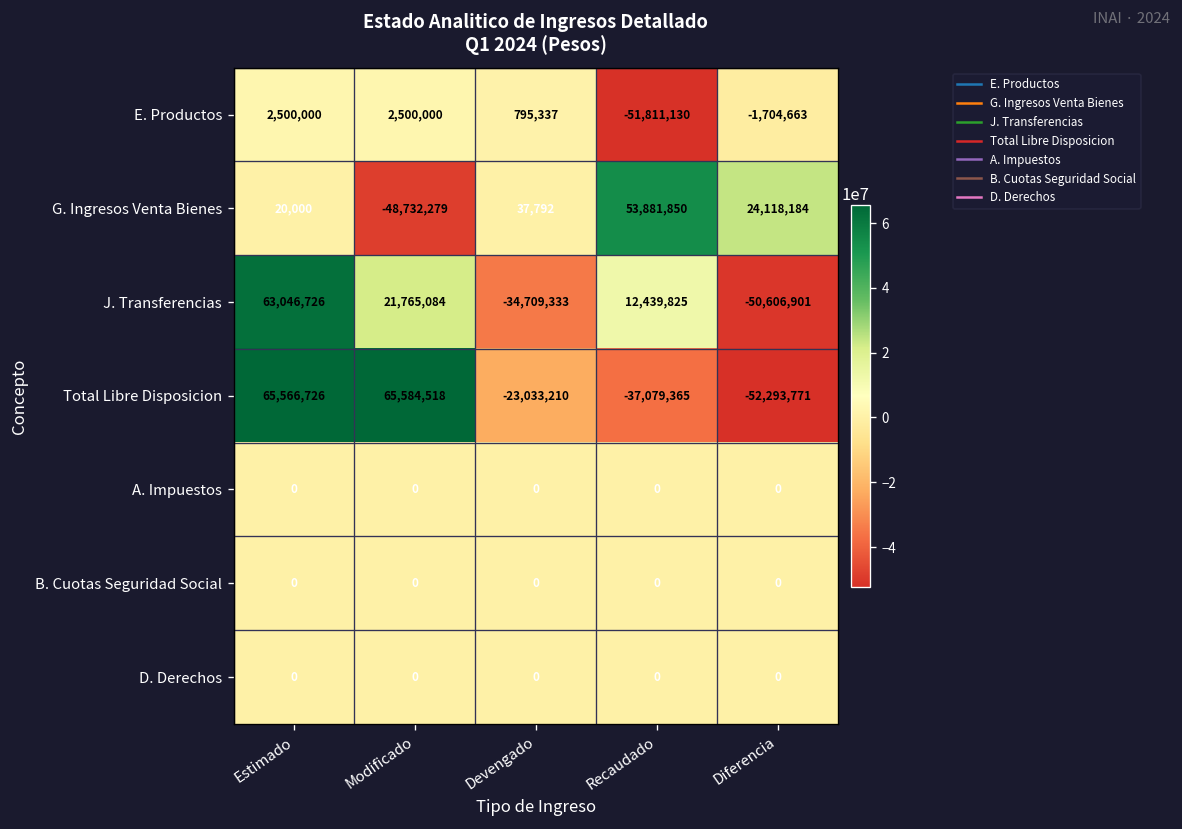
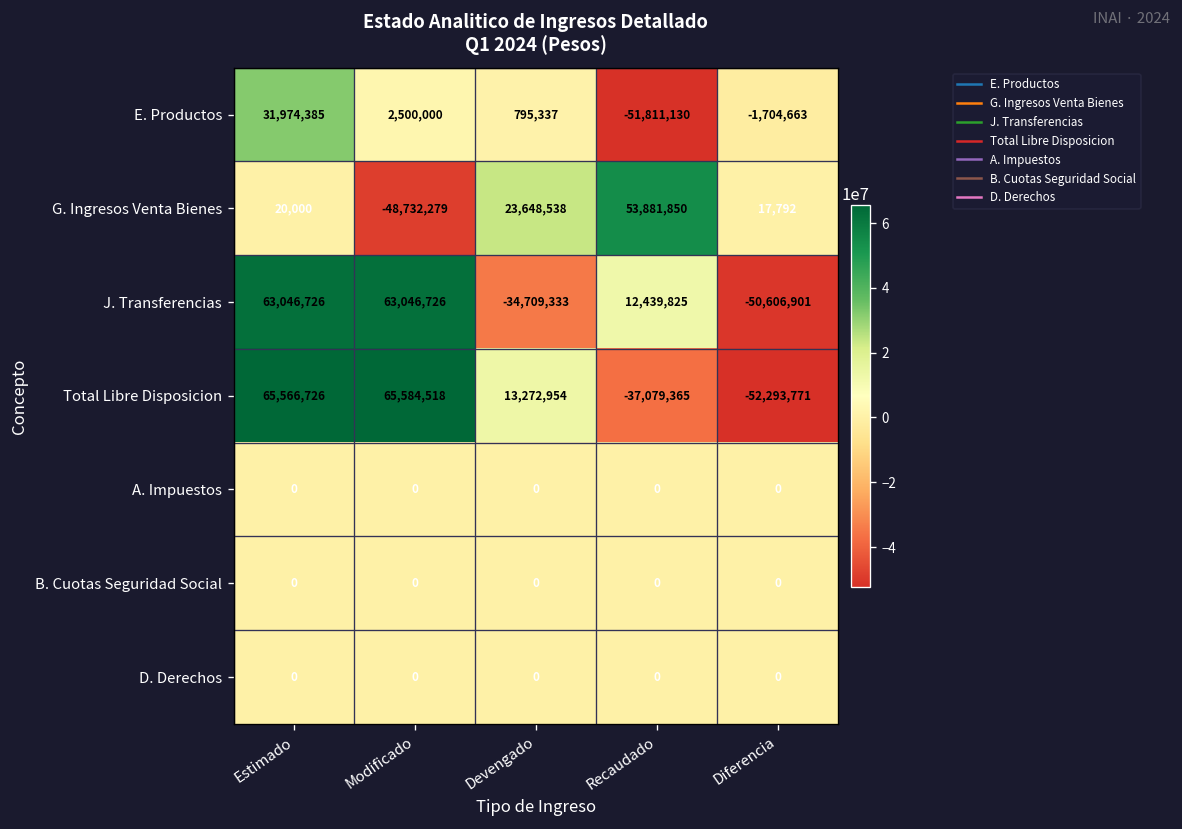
  {
    "E. Productos": {
-     "Estimado": "2,500,000",
+     "Estimado": "31,974,385",
      "Modificado": "2,500,000",
      "Devengado": "795,337",
      "Recaudado": "-51,811,130",
      "Diferencia": "-1,704,663"
    },
    "G. Ingresos Venta Bienes": {
      "Estimado": "20,000",
      "Modificado": "-48,732,279",
-     "Devengado": "37,792",
+     "Devengado": "23,648,538",
      "Recaudado": "53,881,850",
-     "Diferencia": "24,118,184"
+     "Diferencia": "17,792"
    },
    "J. Transferencias": {
      "Estimado": "63,046,726",
-     "Modificado": "21,765,084",
+     "Modificado": "63,046,726",
      "Devengado": "-34,709,333",
      "Recaudado": "12,439,825",
      "Diferencia": "-50,606,901"
    },
    "Total Libre Disposicion": {
      "Estimado": "65,566,726",
      "Modificado": "65,584,518",
-     "Devengado": "-23,033,210",
+     "Devengado": "13,272,954",
      "Recaudado": "-37,079,365",
      "Diferencia": "-52,293,771"
    },
    "A. Impuestos": {
      "Estimado": "0",
      "Modificado": "0",
      "Devengado": "0",
      "Recaudado": "0",
      "Diferencia": "0"
    },
    "B. Cuotas Seguridad Social": {
      "Estimado": "0",
      "Modificado": "0",
      "Devengado": "0",
      "Recaudado": "0",
      "Diferencia": "0"
    },
    "D. Derechos": {
      "Estimado": "0",
      "Modificado": "0",
      "Devengado": "0",
      "Recaudado": "0",
      "Diferencia": "0"
    }
  }
